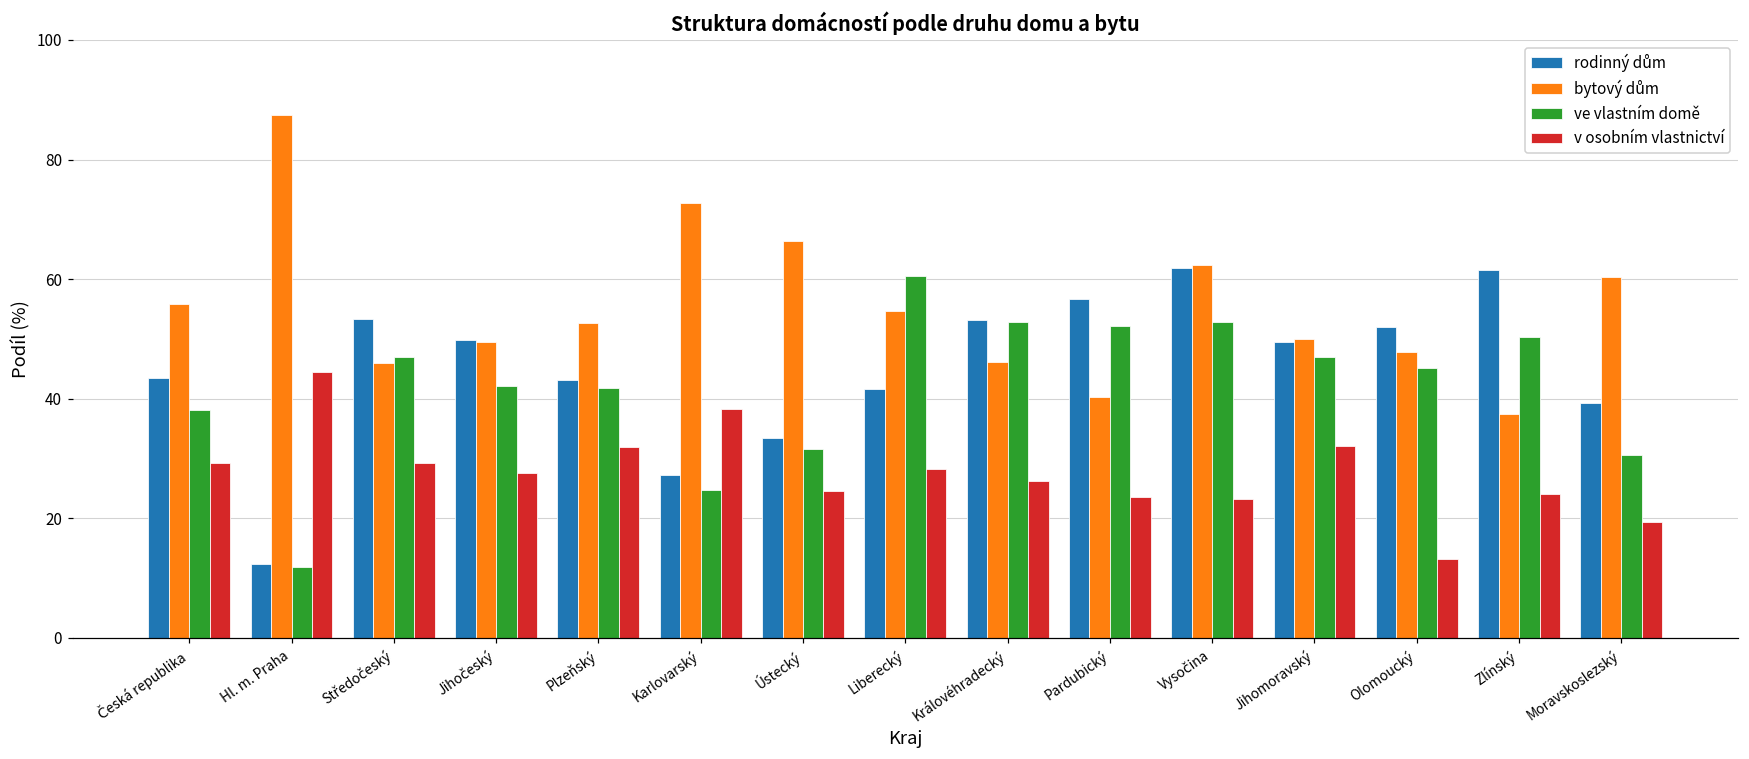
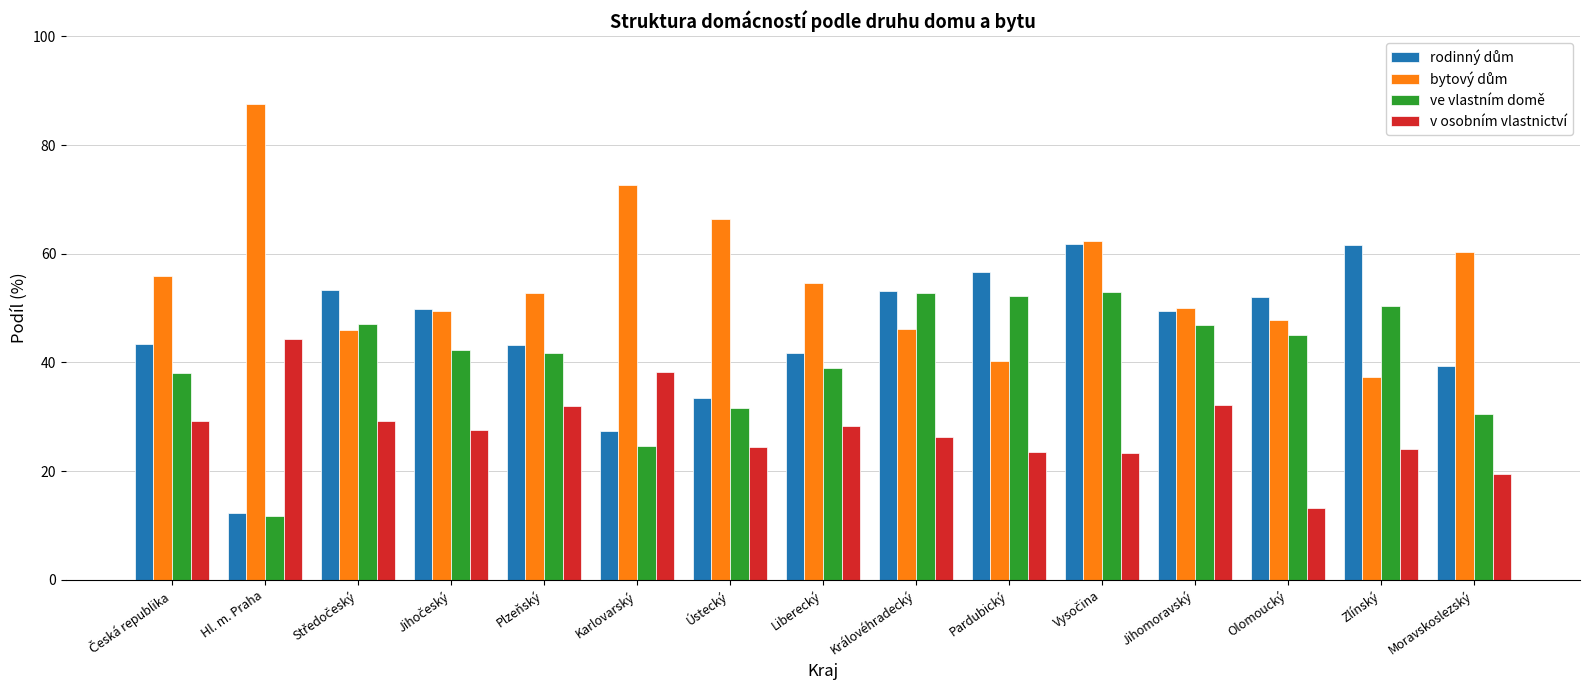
  {
    "rodinný dům": {
      "Česká republika": 43,
      "Hl. m. Praha": 12,
      "Středočeský": 53,
      "Jihočeský": 50,
      "Plzeňský": 43,
      "Karlovarský": 27,
      "Ústecký": 34,
      "Liberecký": 42,
      "Královéhradecký": 53,
      "Pardubický": 57,
      "Vysočina": 62,
      "Jihomoravský": 50,
      "Olomoucký": 52,
      "Zlínský": 62,
      "Moravskoslezský": 39
    },
    "bytový dům": {
      "Česká republika": 56,
      "Hl. m. Praha": 88,
      "Středočeský": 46,
      "Jihočeský": 49,
      "Plzeňský": 53,
      "Karlovarský": 73,
      "Ústecký": 66,
      "Liberecký": 55,
      "Královéhradecký": 46,
      "Pardubický": 40,
      "Vysočina": 62,
      "Jihomoravský": 50,
      "Olomoucký": 48,
      "Zlínský": 37,
      "Moravskoslezský": 60
    },
    "ve vlastním domě": {
      "Česká republika": 38,
      "Hl. m. Praha": 12,
      "Středočeský": 47,
      "Jihočeský": 42,
      "Plzeňský": 42,
      "Karlovarský": 25,
      "Ústecký": 32,
-     "Liberecký": 61,
+     "Liberecký": 39,
      "Královéhradecký": 53,
      "Pardubický": 52,
      "Vysočina": 53,
      "Jihomoravský": 47,
      "Olomoucký": 45,
      "Zlínský": 50,
      "Moravskoslezský": 31
    },
    "v osobním vlastnictví": {
      "Česká republika": 29,
      "Hl. m. Praha": 44,
      "Středočeský": 29,
      "Jihočeský": 28,
      "Plzeňský": 32,
      "Karlovarský": 38,
      "Ústecký": 25,
      "Liberecký": 28,
      "Královéhradecký": 26,
      "Pardubický": 24,
      "Vysočina": 23,
      "Jihomoravský": 32,
      "Olomoucký": 13,
      "Zlínský": 24,
      "Moravskoslezský": 19
    }
  }
